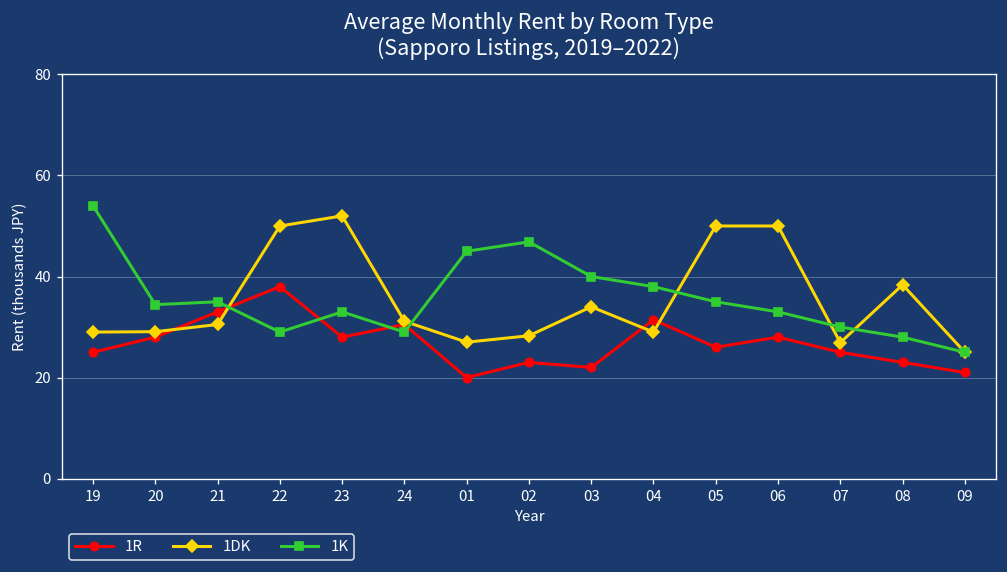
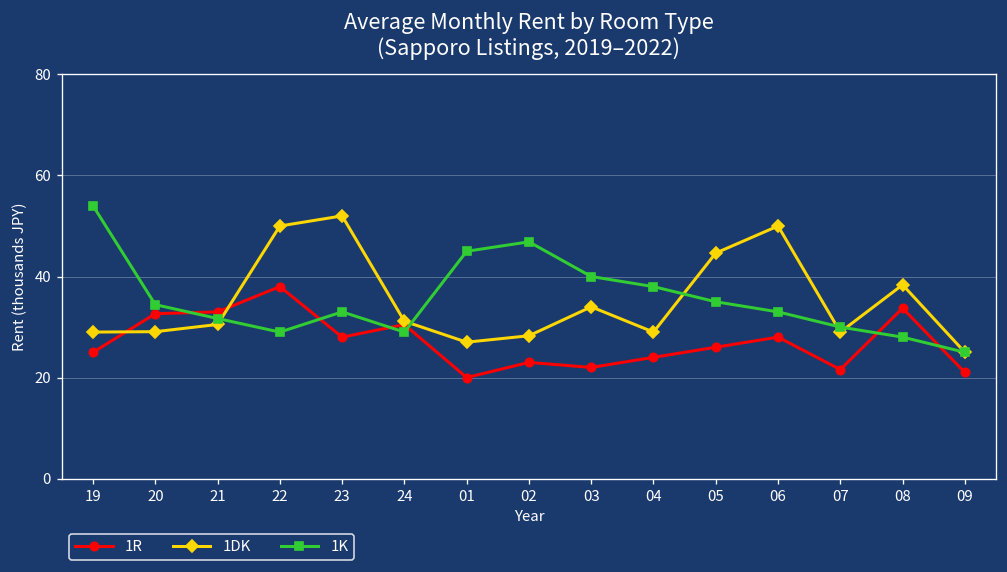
  {
    "1R": {
      "19": 25,
-     "20": 28,
+     "20": 33,
      "21": 33,
      "22": 38,
      "23": 28,
      "24": 30,
      "01": 20,
      "02": 23,
      "03": 22,
-     "04": 31,
+     "04": 24,
      "05": 26,
      "06": 28,
-     "07": 25,
-     "08": 23,
+     "07": 22,
+     "08": 34,
      "09": 21
    },
    "1DK": {
      "19": 29,
      "20": 29,
      "21": 31,
      "22": 50,
      "23": 52,
      "24": 31,
      "01": 27,
      "02": 28,
      "03": 34,
      "04": 29,
-     "05": 50,
+     "05": 45,
      "06": 50,
-     "07": 27,
+     "07": 29,
      "08": 38
    },
    "1K": {
      "19": 54,
      "20": 34,
-     "21": 35,
+     "21": 32,
      "22": 29,
      "23": 33,
      "24": 29,
      "01": 45,
      "02": 47,
      "03": 40,
      "04": 38,
      "05": 35,
      "06": 33,
      "07": 30,
      "08": 28
    }
  }
